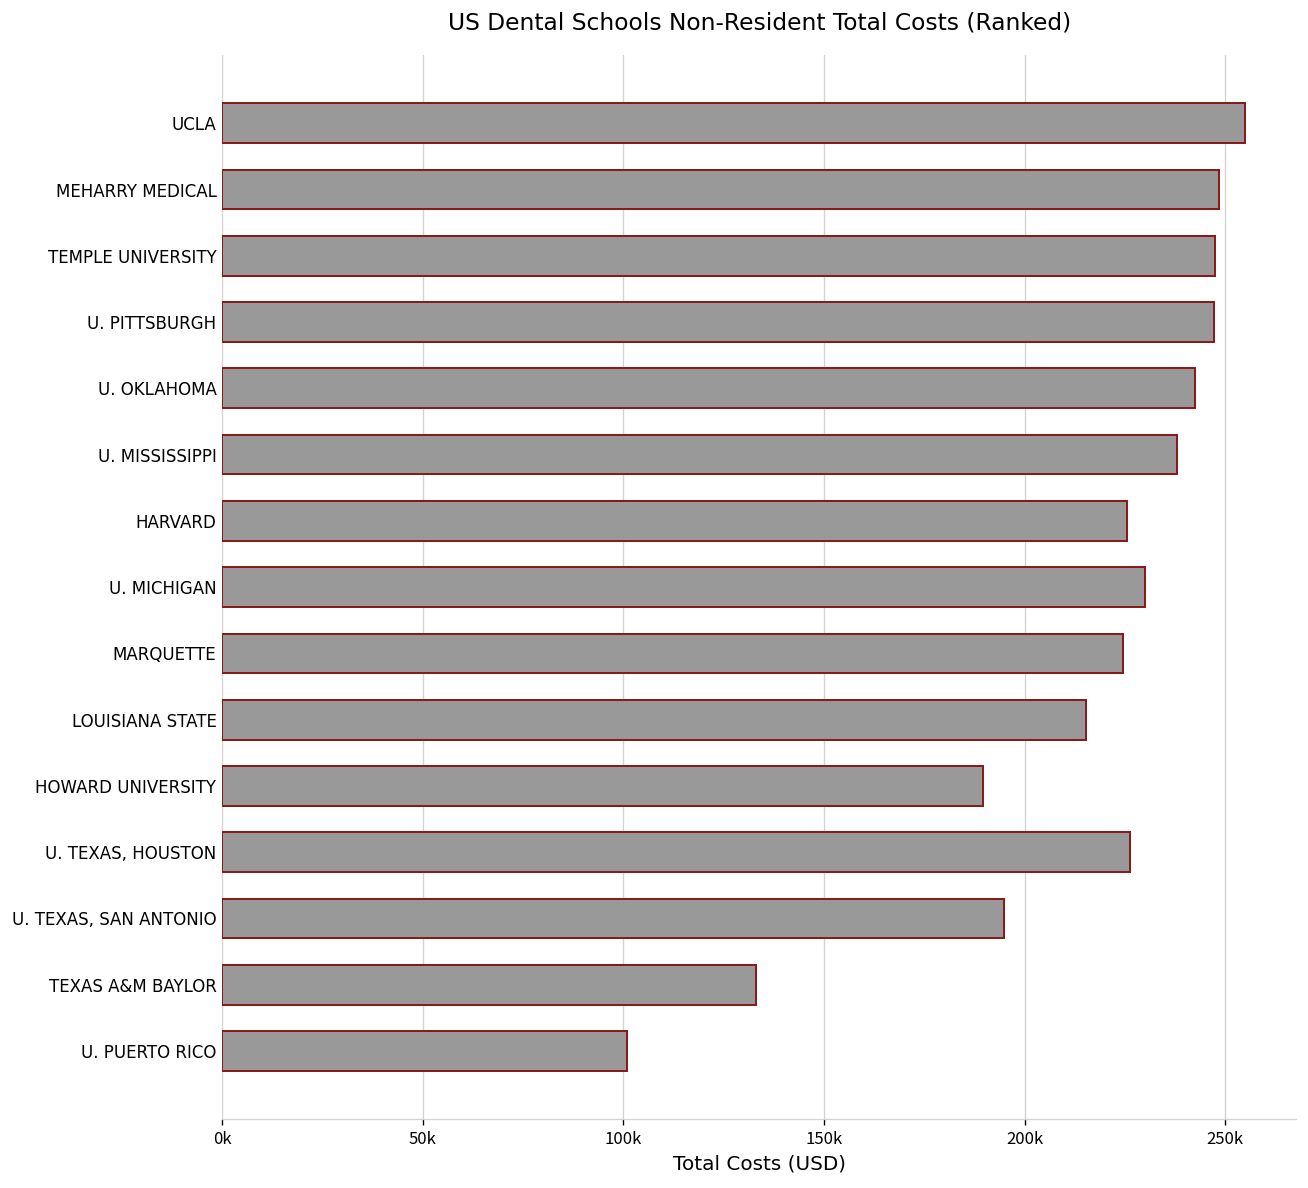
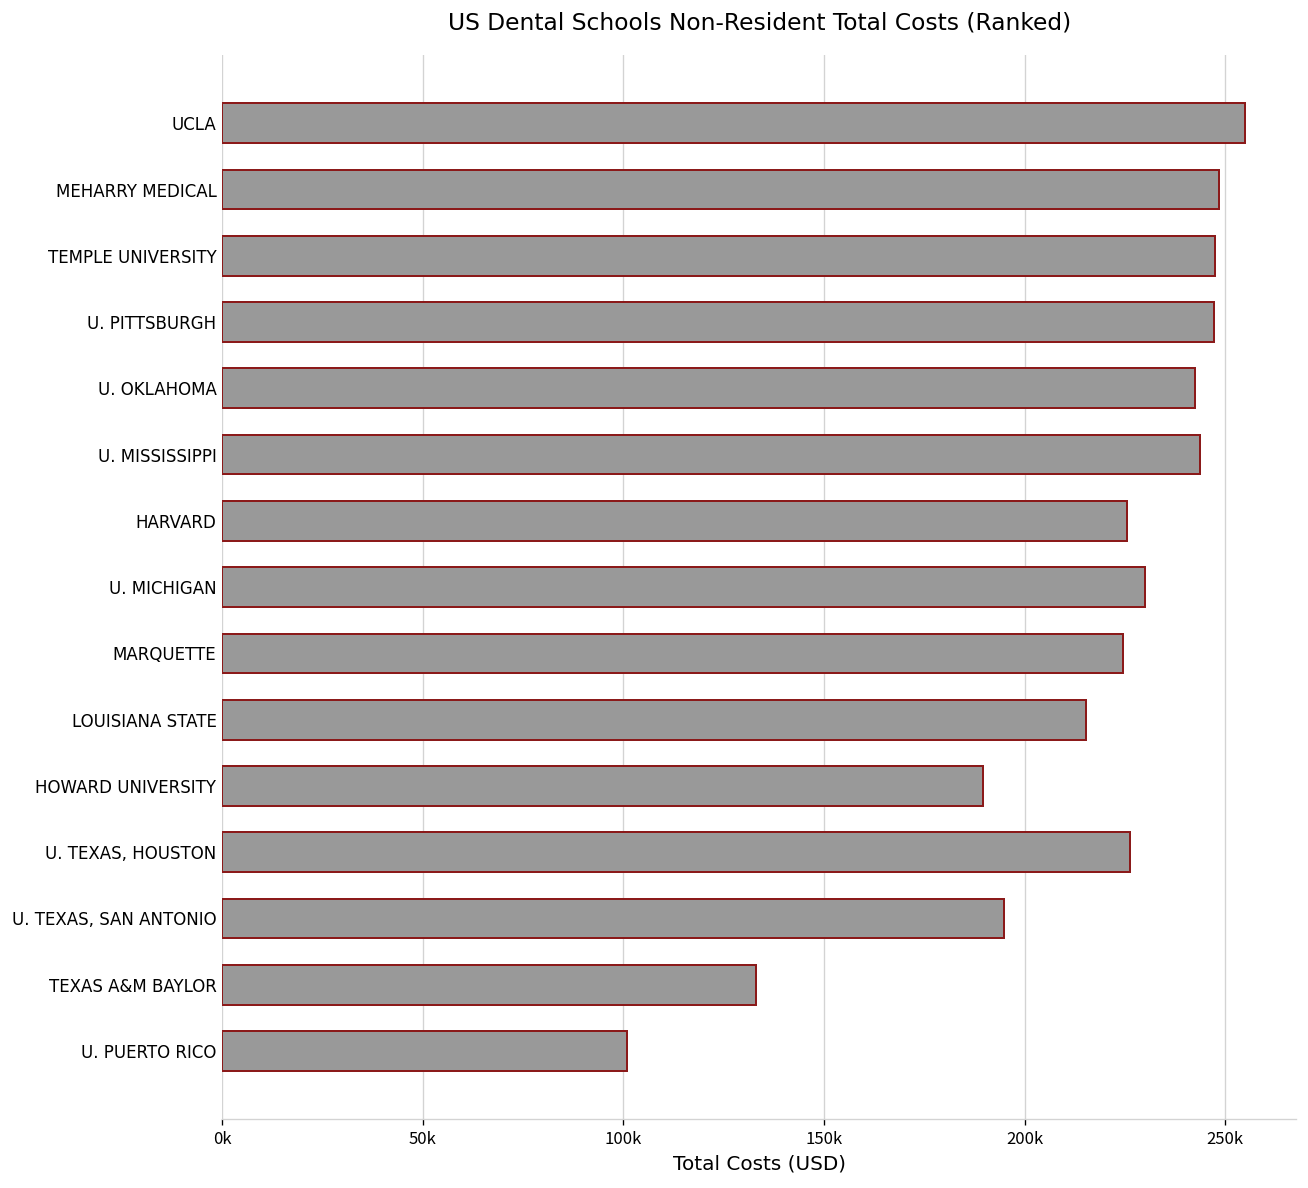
  {
    "UCLA": 255000,
    "MEHARRY MEDICAL": 248000,
    "TEMPLE UNIVERSITY": 247000,
    "U. PITTSBURGH": 247000,
    "U. OKLAHOMA": 243000,
-   "U. MISSISSIPPI": 238000,
+   "U. MISSISSIPPI": 244000,
    "HARVARD": 225000,
    "U. MICHIGAN": 230000,
    "MARQUETTE": 225000,
    "LOUISIANA STATE": 215000,
    "HOWARD UNIVERSITY": 190000,
    "U. TEXAS, HOUSTON": 226000,
    "U. TEXAS, SAN ANTONIO": 195000,
    "TEXAS A&M BAYLOR": 133000,
    "U. PUERTO RICO": 101000
  }
